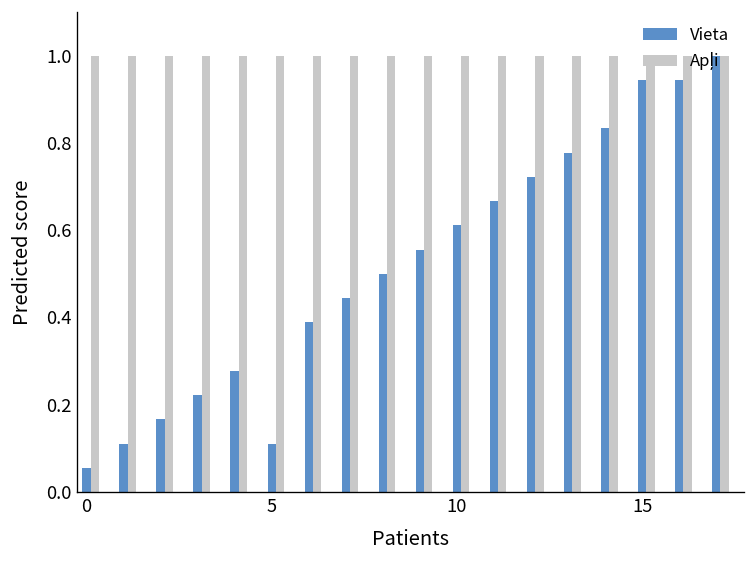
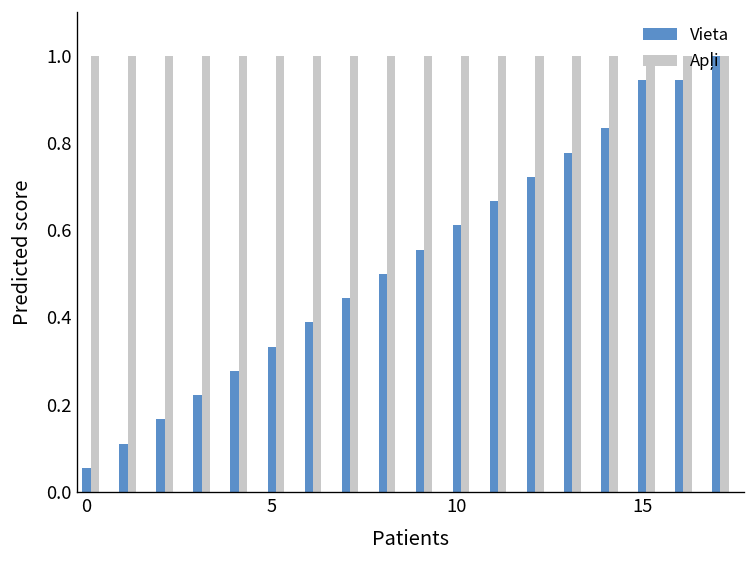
  {
    "Vieta": {
      "0": 0.06,
-     "5": 0.11,
+     "5": 0.33,
      "10": 0.61,
      "15": 0.94
    }
  }
